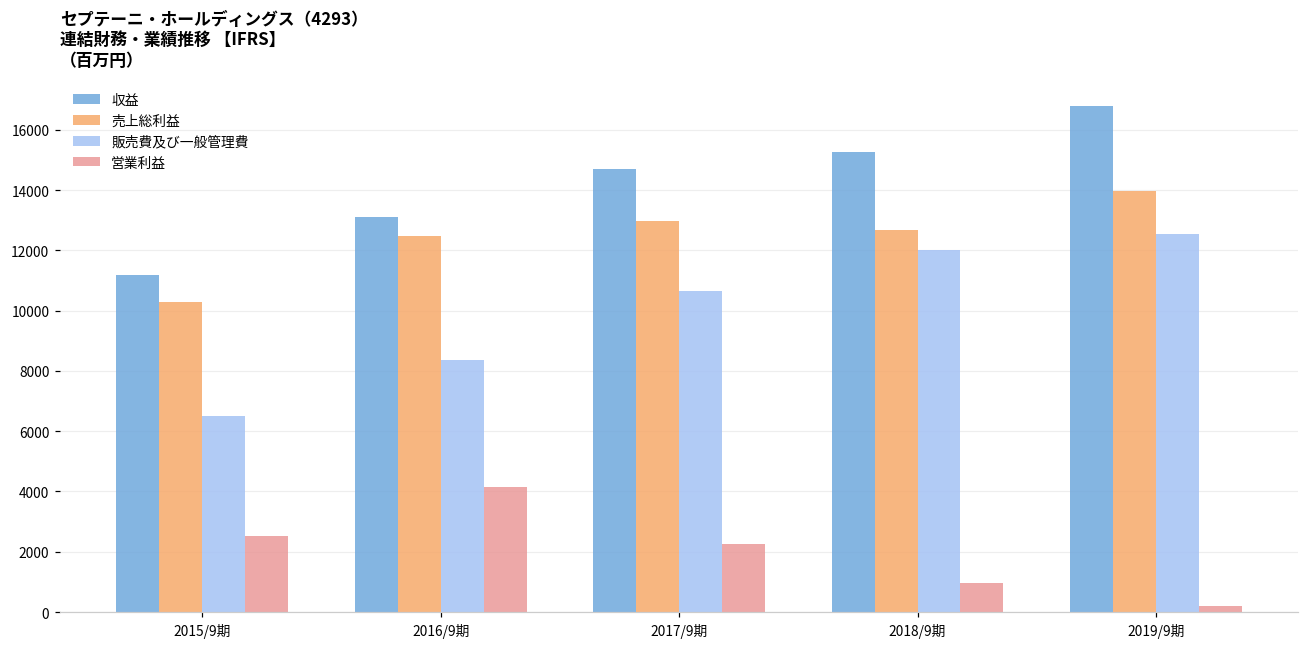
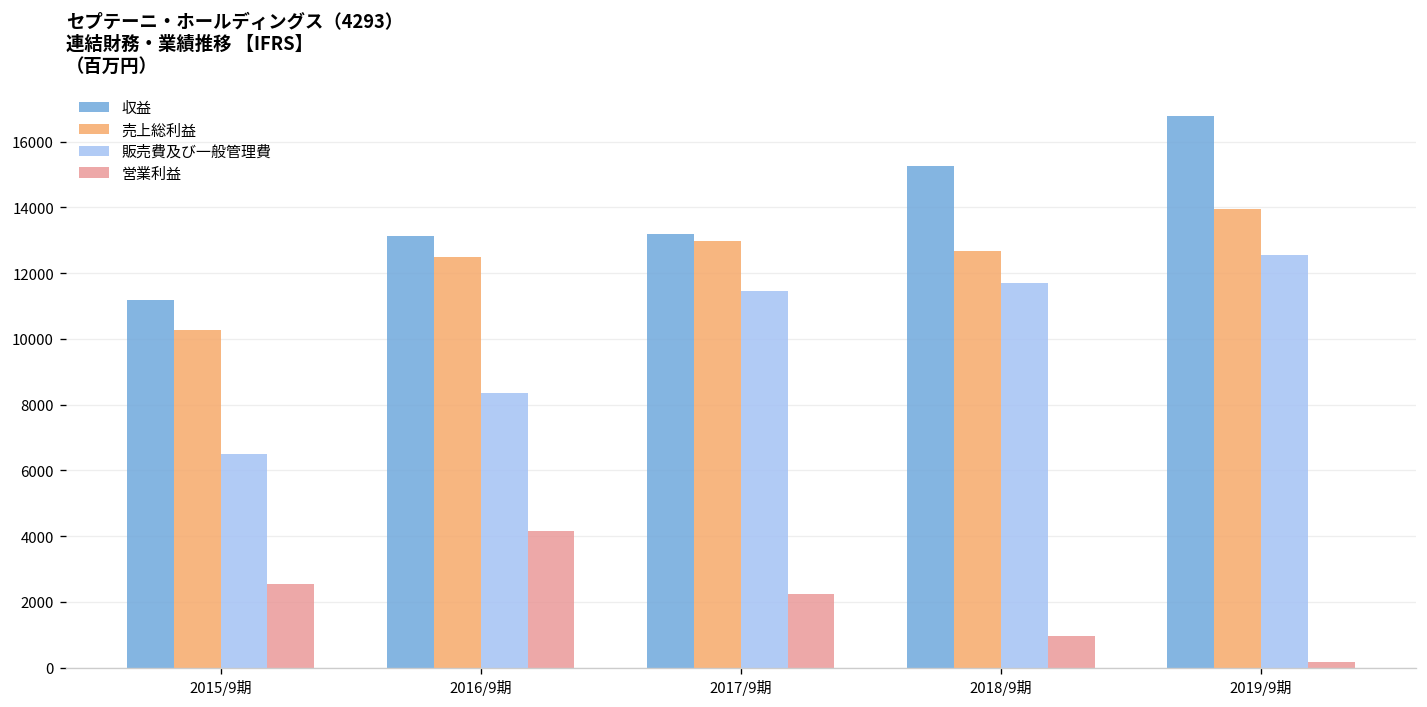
  {
    "収益": {
      "2015/9期": 11200,
      "2016/9期": 13100,
-     "2017/9期": 14700,
+     "2017/9期": 13200,
      "2018/9期": 15300,
      "2019/9期": 16800
    },
    "販売費及び一般管理費": {
      "2015/9期": 6500,
      "2016/9期": 8400,
-     "2017/9期": 10700,
-     "2018/9期": 12000,
+     "2017/9期": 11500,
+     "2018/9期": 11700,
      "2019/9期": 12500
    }
  }
